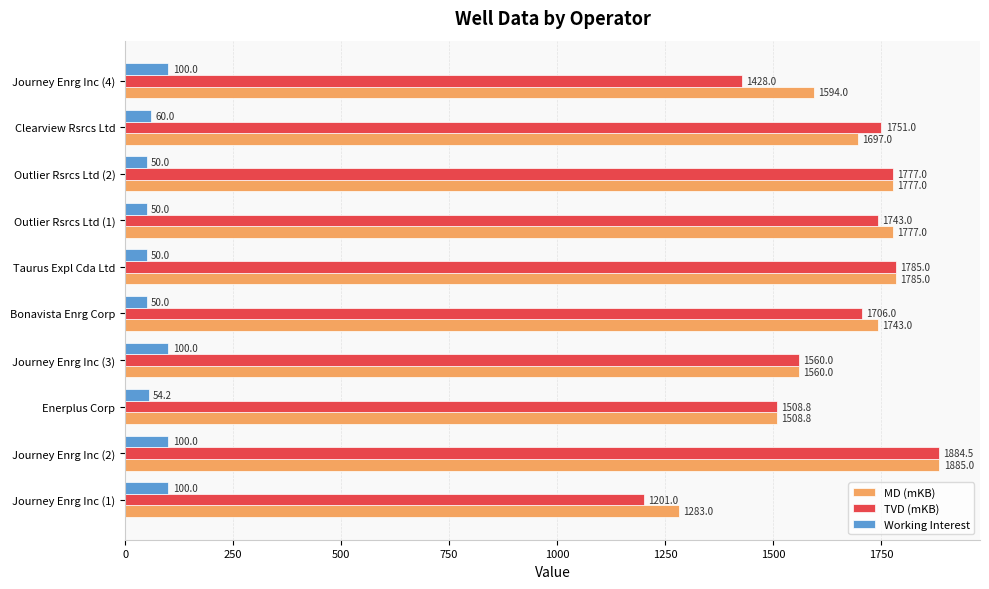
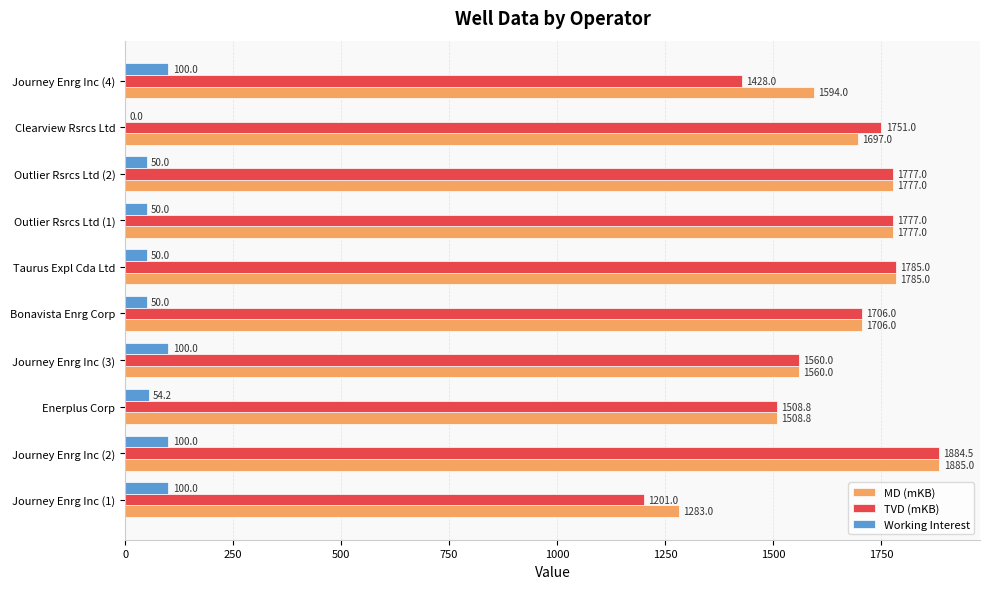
  {
    "MD (mKB)": {
      "Journey Enrg Inc (4)": 1594.0,
      "Clearview Rsrcs Ltd": 1697.0,
      "Outlier Rsrcs Ltd (2)": 1777.0,
      "Outlier Rsrcs Ltd (1)": 1777.0,
      "Taurus Expl Cda Ltd": 1785.0,
-     "Bonavista Enrg Corp": 1743.0,
+     "Bonavista Enrg Corp": 1706.0,
      "Journey Enrg Inc (3)": 1560.0,
      "Enerplus Corp": 1508.8,
      "Journey Enrg Inc (2)": 1885.0,
      "Journey Enrg Inc (1)": 1283.0
    },
    "TVD (mKB)": {
      "Journey Enrg Inc (4)": 1428.0,
      "Clearview Rsrcs Ltd": 1751.0,
      "Outlier Rsrcs Ltd (2)": 1777.0,
-     "Outlier Rsrcs Ltd (1)": 1743.0,
+     "Outlier Rsrcs Ltd (1)": 1777.0,
      "Taurus Expl Cda Ltd": 1785.0,
      "Bonavista Enrg Corp": 1706.0,
      "Journey Enrg Inc (3)": 1560.0,
      "Enerplus Corp": 1508.8,
      "Journey Enrg Inc (2)": 1884.5,
      "Journey Enrg Inc (1)": 1201.0
    },
    "Working Interest": {
      "Journey Enrg Inc (4)": 100.0,
-     "Clearview Rsrcs Ltd": 60.0,
+     "Clearview Rsrcs Ltd": 0.0,
      "Outlier Rsrcs Ltd (2)": 50.0,
      "Outlier Rsrcs Ltd (1)": 50.0,
      "Taurus Expl Cda Ltd": 50.0,
      "Bonavista Enrg Corp": 50.0,
      "Journey Enrg Inc (3)": 100.0,
      "Enerplus Corp": 54.2,
      "Journey Enrg Inc (2)": 100.0,
      "Journey Enrg Inc (1)": 100.0
    }
  }
